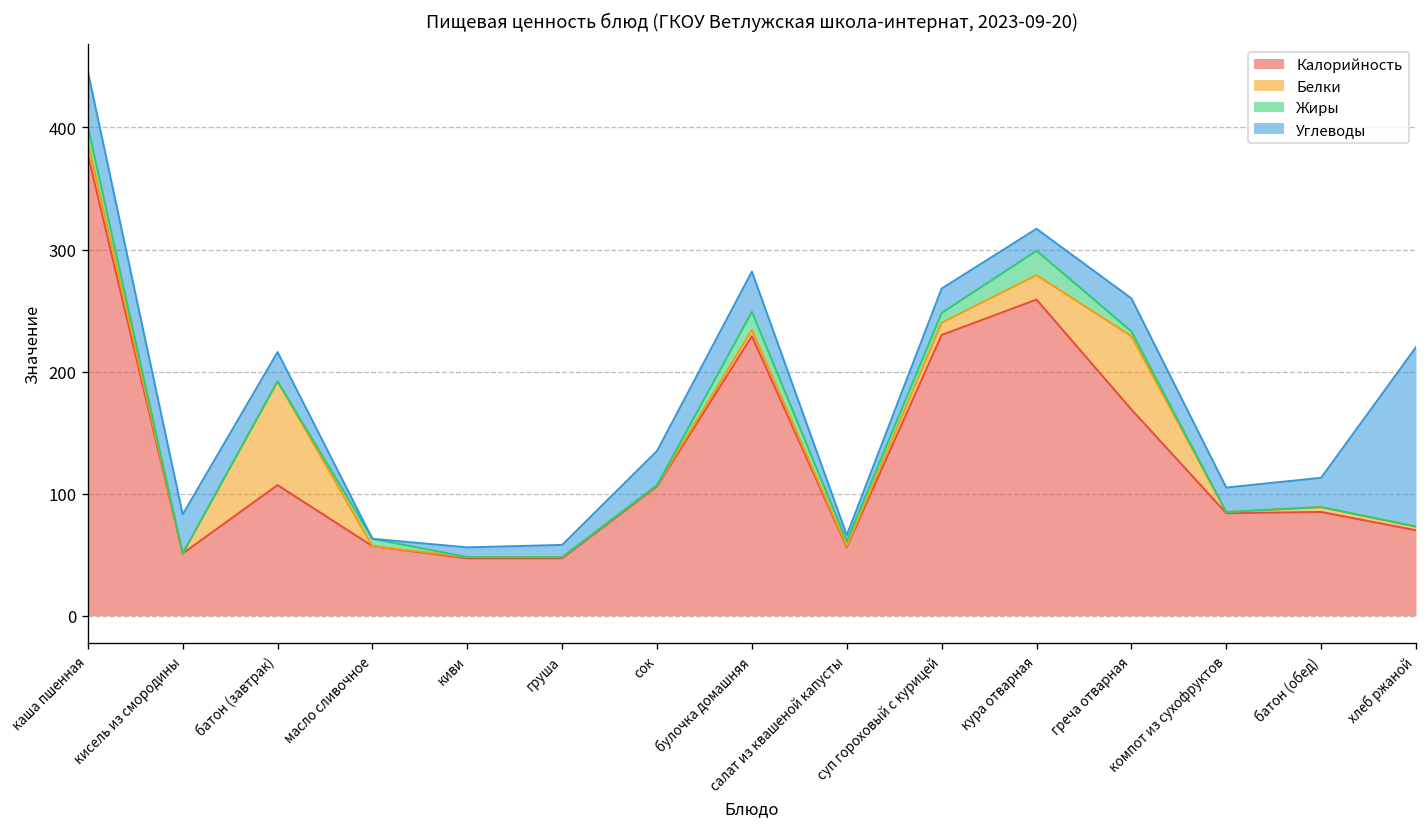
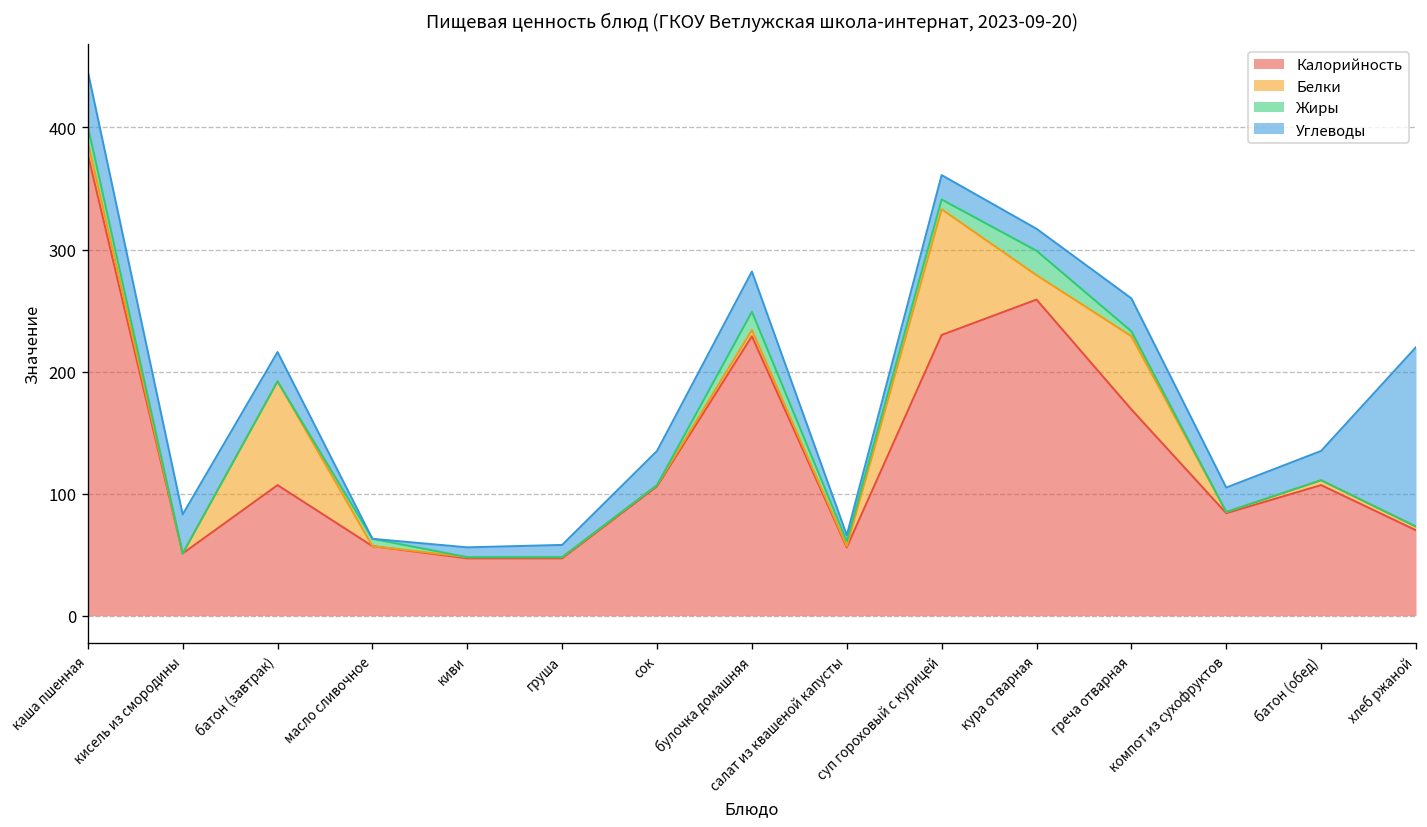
  {
    "Калорийность": {
      "каша пшенная": 378,
      "батон (завтрак)": 107,
      "булочка домашняя": 229,
      "суп гороховый с курицей": 230,
      "кура отварная": 259,
      "греча отварная": 169,
-     "батон (обед)": 85,
+     "батон (обед)": 107,
      "хлеб ржаной": 70
    },
    "Белки": {
      "каша пшенная": 10,
      "булочка домашняя": 5,
-     "суп гороховый с курицей": 10,
+     "суп гороховый с курицей": 103,
      "кура отварная": 20,
      "греча отварная": 60
    },
    "Жиры": {
      "каша пшенная": 13,
      "булочка домашняя": 15,
      "салат из квашеной капусты": 4,
      "суп гороховый с курицей": 8,
      "кура отварная": 20,
      "греча отварная": 4
    },
    "Углеводы": {
      "каша пшенная": 45,
      "кисель из смородины": 32,
      "батон (завтрак)": 24,
      "киви": 8,
      "груша": 10,
      "сок": 28,
      "булочка домашняя": 33,
      "салат из квашеной капусты": 5,
      "суп гороховый с курицей": 20,
      "кура отварная": 18,
      "греча отварная": 27,
      "компот из сухофруктов": 20,
      "батон (обед)": 24,
      "хлеб ржаной": 147
    }
  }
